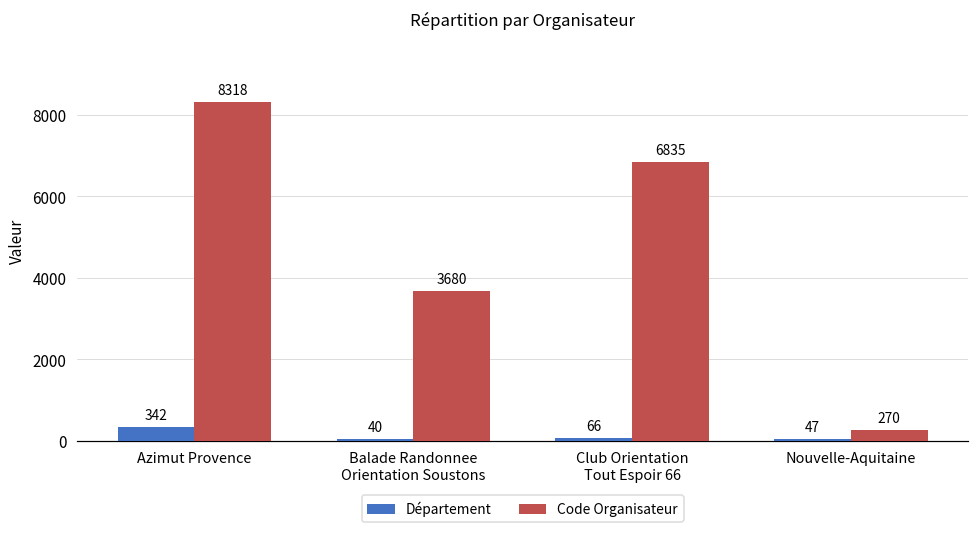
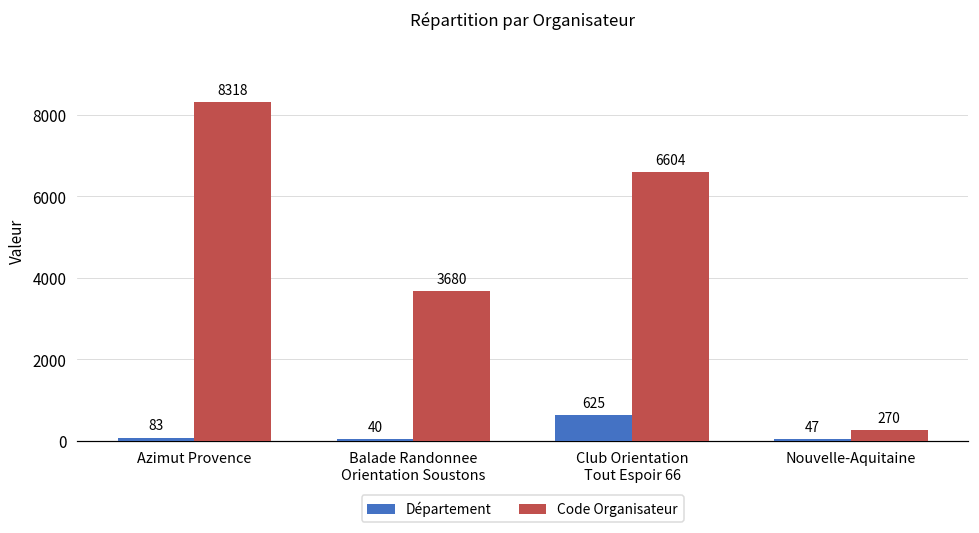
  {
    "Département": {
-     "Azimut Provence": 342,
+     "Azimut Provence": 83,
      "Balade Randonnee Orientation Soustons": 40,
-     "Club Orientation Tout Espoir 66": 66,
+     "Club Orientation Tout Espoir 66": 625,
      "Nouvelle-Aquitaine": 47
    },
    "Code Organisateur": {
      "Azimut Provence": 8318,
      "Balade Randonnee Orientation Soustons": 3680,
-     "Club Orientation Tout Espoir 66": 6835,
+     "Club Orientation Tout Espoir 66": 6604,
      "Nouvelle-Aquitaine": 270
    }
  }
